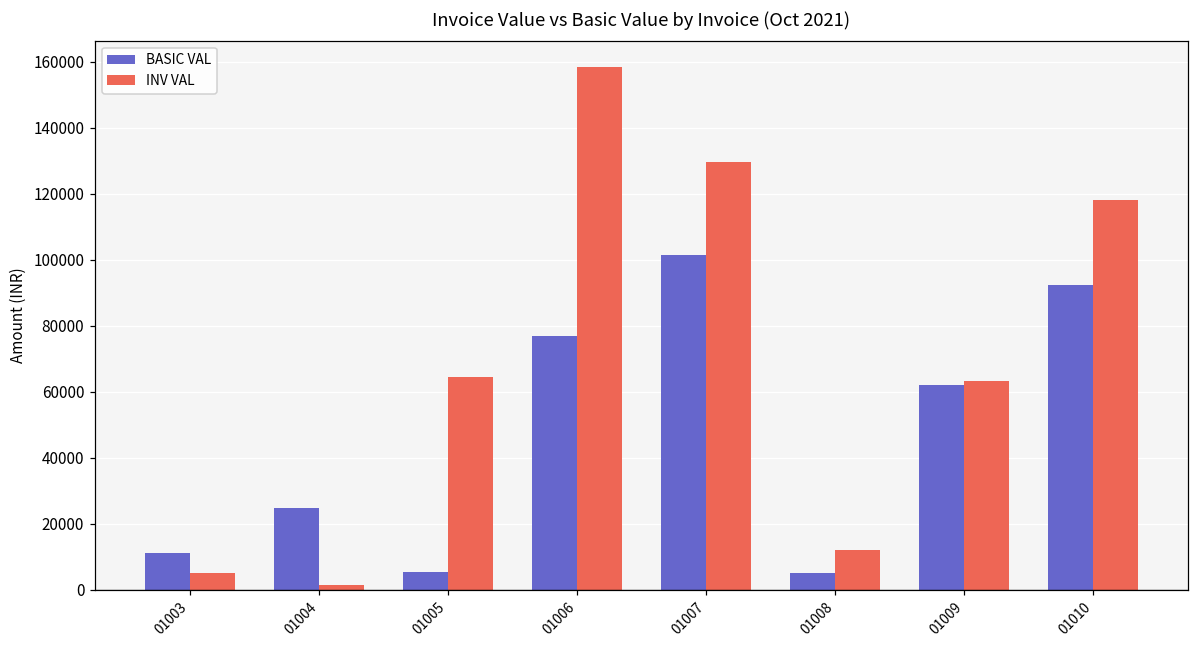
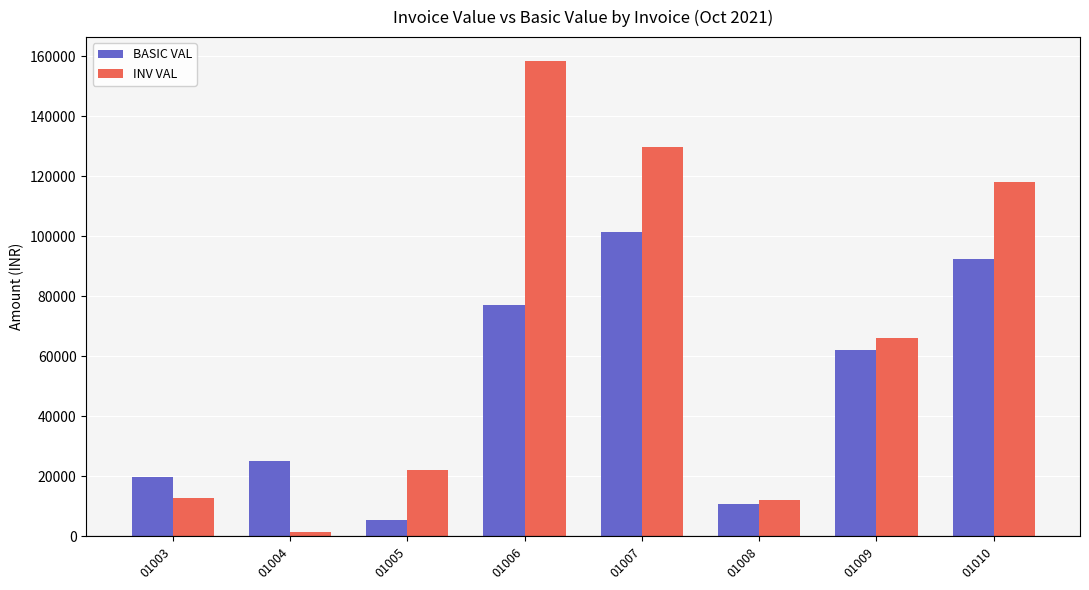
  {
    "BASIC VAL": {
-     "01003": 11000,
+     "01003": 20000,
      "01004": 25000,
      "01005": 5000,
      "01006": 77000,
      "01007": 101000,
-     "01008": 5000,
+     "01008": 11000,
      "01009": 62000,
      "01010": 92000
    },
    "INV VAL": {
-     "01003": 5000,
+     "01003": 13000,
      "01004": 2000,
-     "01005": 64000,
+     "01005": 22000,
      "01006": 158000,
      "01007": 130000,
      "01008": 12000,
-     "01009": 63000,
+     "01009": 66000,
      "01010": 118000
    }
  }
